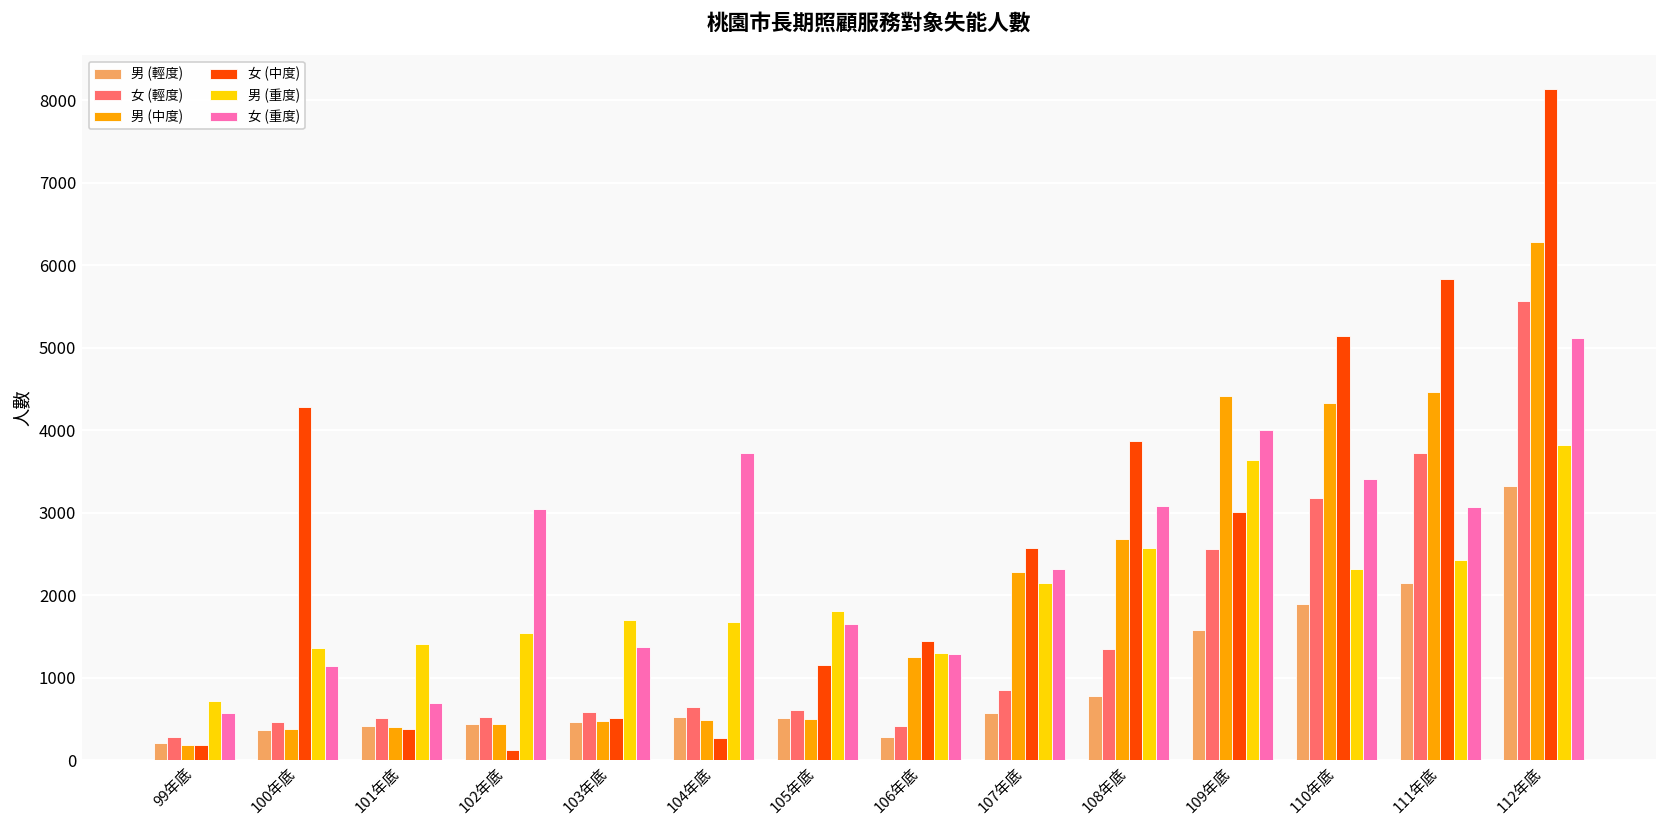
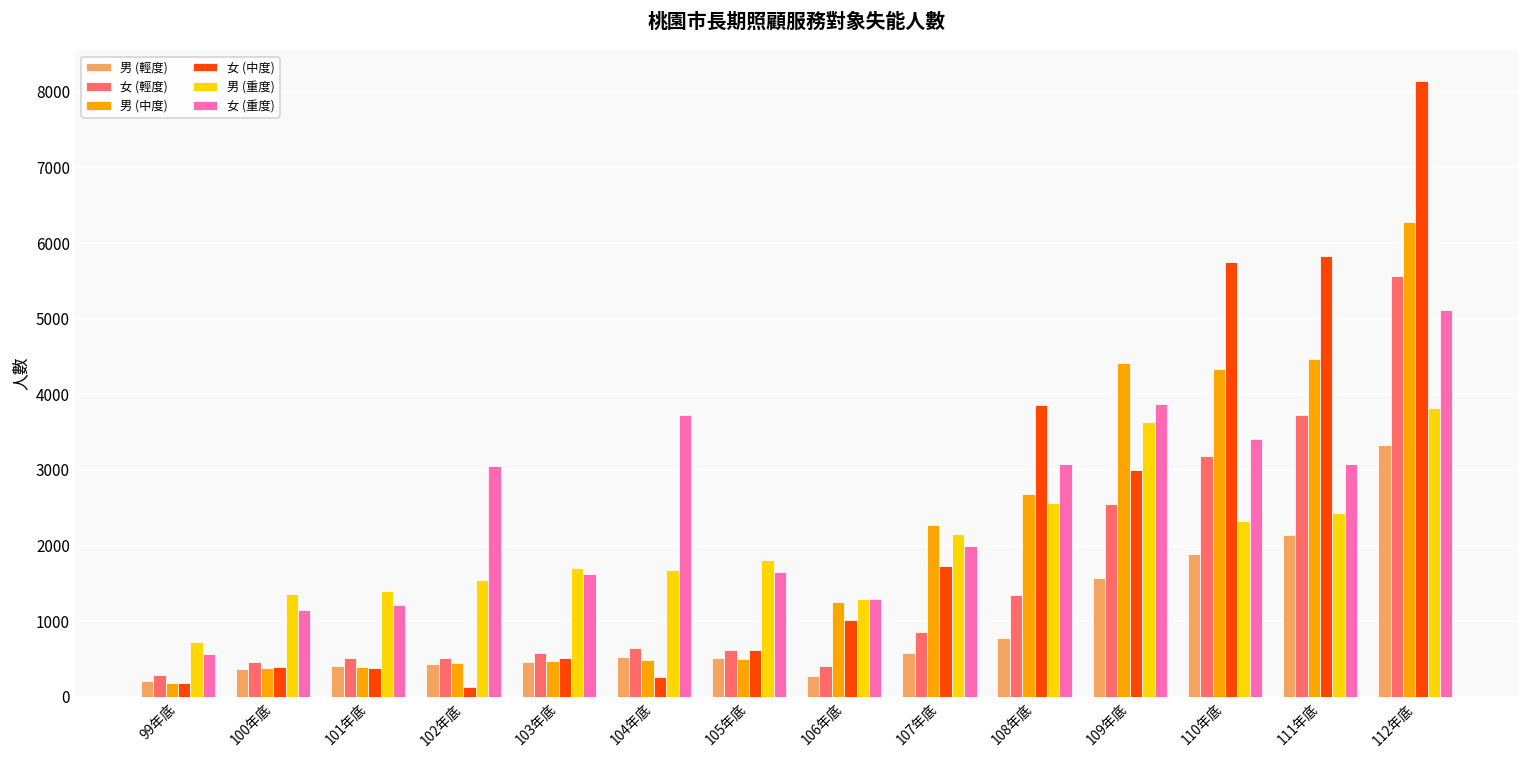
  {
    "女 (中度)": {
      "99年底": 200,
-     "100年底": 4300,
+     "100年底": 400,
      "101年底": 400,
      "102年底": 100,
      "103年底": 500,
      "104年底": 300,
-     "105年底": 1200,
-     "106年底": 1400,
-     "107年底": 2600,
+     "105年底": 600,
+     "106年底": 1000,
+     "107年底": 1700,
      "108年底": 3900,
      "109年底": 3000,
-     "110年底": 5100,
+     "110年底": 5700,
      "111年底": 5800,
      "112年底": 8100
    },
    "女 (重度)": {
      "99年底": 600,
      "100年底": 1100,
-     "101年底": 700,
+     "101年底": 1200,
      "102年底": 3000,
-     "103年底": 1400,
+     "103年底": 1600,
      "104年底": 3700,
      "105年底": 1700,
      "106年底": 1300,
-     "107年底": 2300,
+     "107年底": 2000,
      "108年底": 3100,
-     "109年底": 4000,
+     "109年底": 3900,
      "110年底": 3400,
      "111年底": 3100,
      "112年底": 5100
    }
  }
